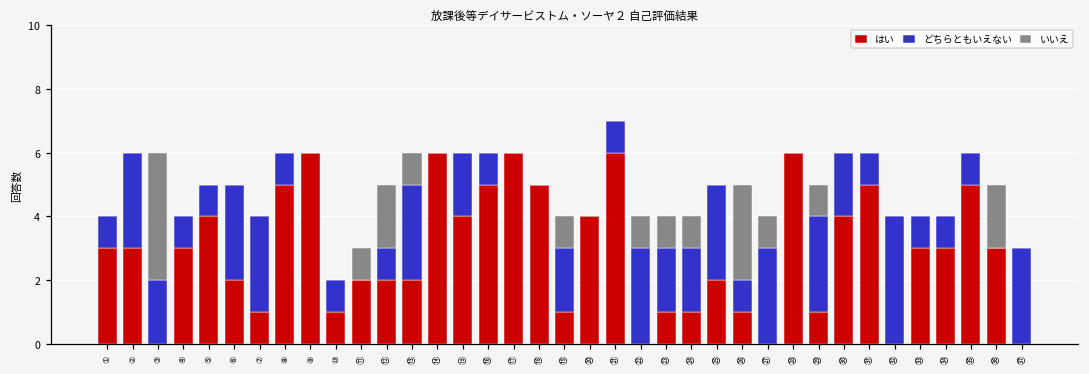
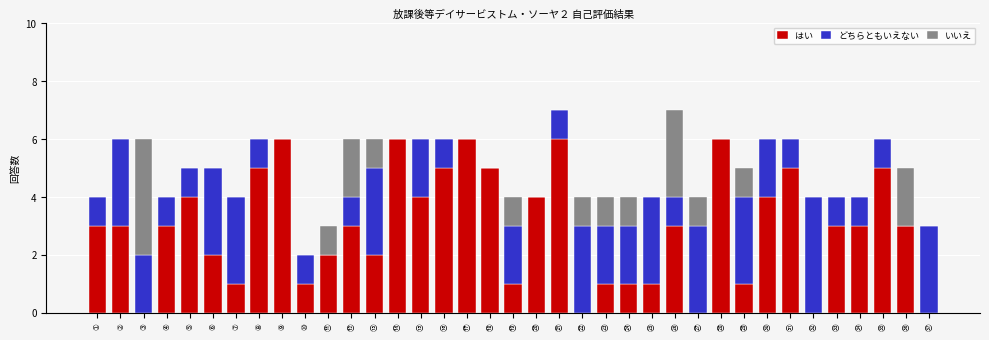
  {
    "はい": {
      "①": 3,
      "②": 3,
      "③": 0,
      "④": 3,
      "⑤": 4,
      "⑥": 2,
      "⑦": 1,
      "⑧": 5,
      "⑨": 6,
      "⑩": 1,
      "⑪": 2,
-     "⑫": 2,
+     "⑫": 3,
      "⑬": 2,
      "⑭": 6,
      "⑮": 4,
      "⑯": 5,
      "⑰": 6,
      "⑱": 5,
      "⑲": 1,
      "⑳": 4,
      "㉑": 6,
      "㉒": 0,
      "㉓": 1,
      "㉔": 1,
-     "㉕": 2,
-     "㉖": 1,
+     "㉕": 1,
+     "㉖": 3,
      "㉗": 0,
      "㉘": 6,
      "㉙": 1,
      "㉚": 4,
      "㉛": 5,
      "㉜": 0,
      "㉝": 3,
      "㉞": 3,
      "㉟": 5,
      "㊱": 3,
      "㊲": 0
    },
    "どちらともいえない": {
      "①": 1,
      "②": 3,
      "③": 2,
      "④": 1,
      "⑤": 1,
      "⑥": 3,
      "⑦": 3,
      "⑧": 1,
      "⑨": 0,
      "⑩": 1,
      "⑪": 0,
      "⑫": 1,
      "⑬": 3,
      "⑭": 0,
      "⑮": 2,
      "⑯": 1,
      "⑰": 0,
      "⑱": 0,
      "⑲": 2,
      "⑳": 0,
      "㉑": 1,
      "㉒": 3,
      "㉓": 2,
      "㉔": 2,
      "㉕": 3,
      "㉖": 1,
      "㉗": 3,
      "㉘": 0,
      "㉙": 3,
      "㉚": 2,
      "㉛": 1,
      "㉜": 4,
      "㉝": 1,
      "㉞": 1,
      "㉟": 1,
      "㊱": 0,
      "㊲": 3
    },
    "いいえ": {
      "①": 0,
      "②": 0,
      "③": 4,
      "④": 0,
      "⑤": 0,
      "⑥": 0,
      "⑦": 0,
      "⑧": 0,
      "⑨": 0,
      "⑩": 0,
      "⑪": 1,
      "⑫": 2,
      "⑬": 1,
      "⑭": 0,
      "⑮": 0,
      "⑯": 0,
      "⑰": 0,
      "⑱": 0,
      "⑲": 1,
      "⑳": 0,
      "㉑": 0,
      "㉒": 1,
      "㉓": 1,
      "㉔": 1,
      "㉕": 0,
      "㉖": 3,
      "㉗": 1,
      "㉘": 0,
      "㉙": 1,
      "㉚": 0,
      "㉛": 0,
      "㉜": 0,
      "㉝": 0,
      "㉞": 0,
      "㉟": 0,
      "㊱": 2,
      "㊲": 0
    }
  }
